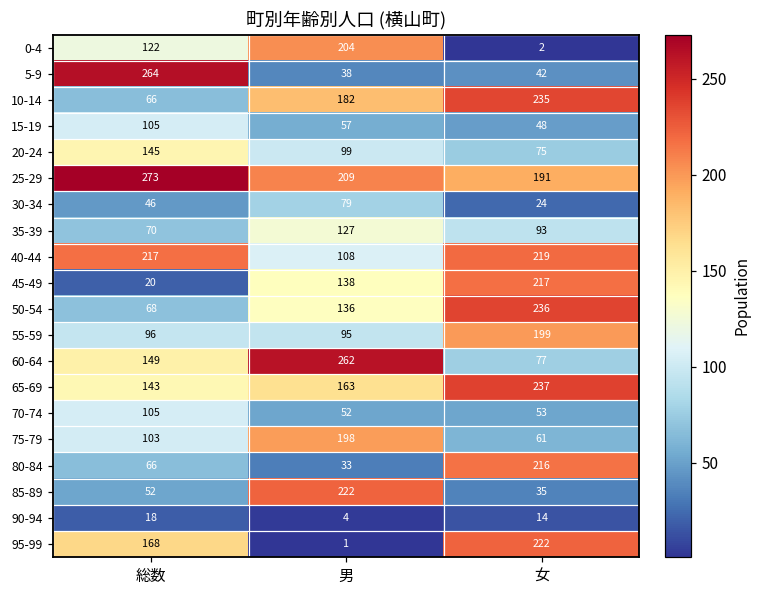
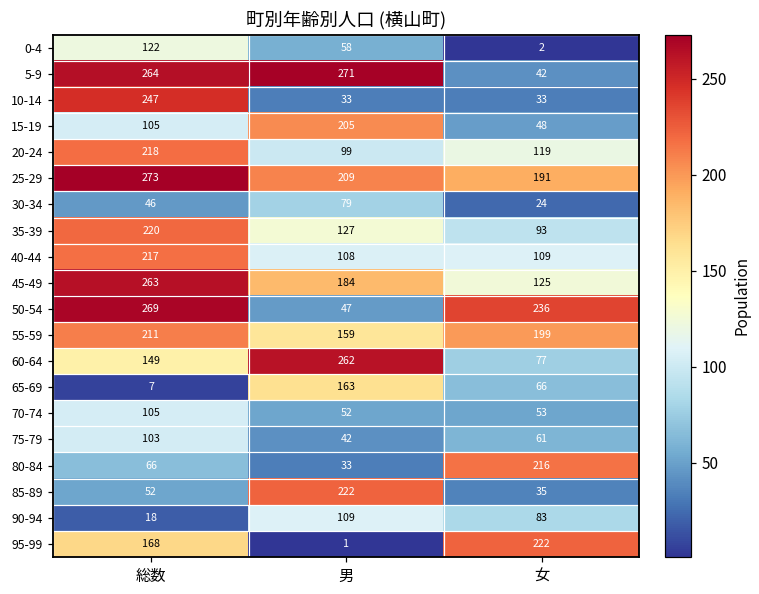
  {
    "0-4": {
      "総数": 122,
-     "男": 204,
+     "男": 58,
      "女": 2
    },
    "5-9": {
      "総数": 264,
-     "男": 38,
+     "男": 271,
      "女": 42
    },
    "10-14": {
-     "総数": 66,
-     "男": 182,
-     "女": 235
+     "総数": 247,
+     "男": 33,
+     "女": 33
    },
    "15-19": {
      "総数": 105,
-     "男": 57,
+     "男": 205,
      "女": 48
    },
    "20-24": {
-     "総数": 145,
+     "総数": 218,
      "男": 99,
-     "女": 75
+     "女": 119
    },
    "25-29": {
      "総数": 273,
      "男": 209,
      "女": 191
    },
    "30-34": {
      "総数": 46,
      "男": 79,
      "女": 24
    },
    "35-39": {
-     "総数": 70,
+     "総数": 220,
      "男": 127,
      "女": 93
    },
    "40-44": {
      "総数": 217,
      "男": 108,
-     "女": 219
+     "女": 109
    },
    "45-49": {
-     "総数": 20,
-     "男": 138,
-     "女": 217
+     "総数": 263,
+     "男": 184,
+     "女": 125
    },
    "50-54": {
-     "総数": 68,
-     "男": 136,
+     "総数": 269,
+     "男": 47,
      "女": 236
    },
    "55-59": {
-     "総数": 96,
-     "男": 95,
+     "総数": 211,
+     "男": 159,
      "女": 199
    },
    "60-64": {
      "総数": 149,
      "男": 262,
      "女": 77
    },
    "65-69": {
-     "総数": 143,
+     "総数": 7,
      "男": 163,
-     "女": 237
+     "女": 66
    },
    "70-74": {
      "総数": 105,
      "男": 52,
      "女": 53
    },
    "75-79": {
      "総数": 103,
-     "男": 198,
+     "男": 42,
      "女": 61
    },
    "80-84": {
      "総数": 66,
      "男": 33,
      "女": 216
    },
    "85-89": {
      "総数": 52,
      "男": 222,
      "女": 35
    },
    "90-94": {
      "総数": 18,
-     "男": 4,
-     "女": 14
+     "男": 109,
+     "女": 83
    },
    "95-99": {
      "総数": 168,
      "男": 1,
      "女": 222
    }
  }
